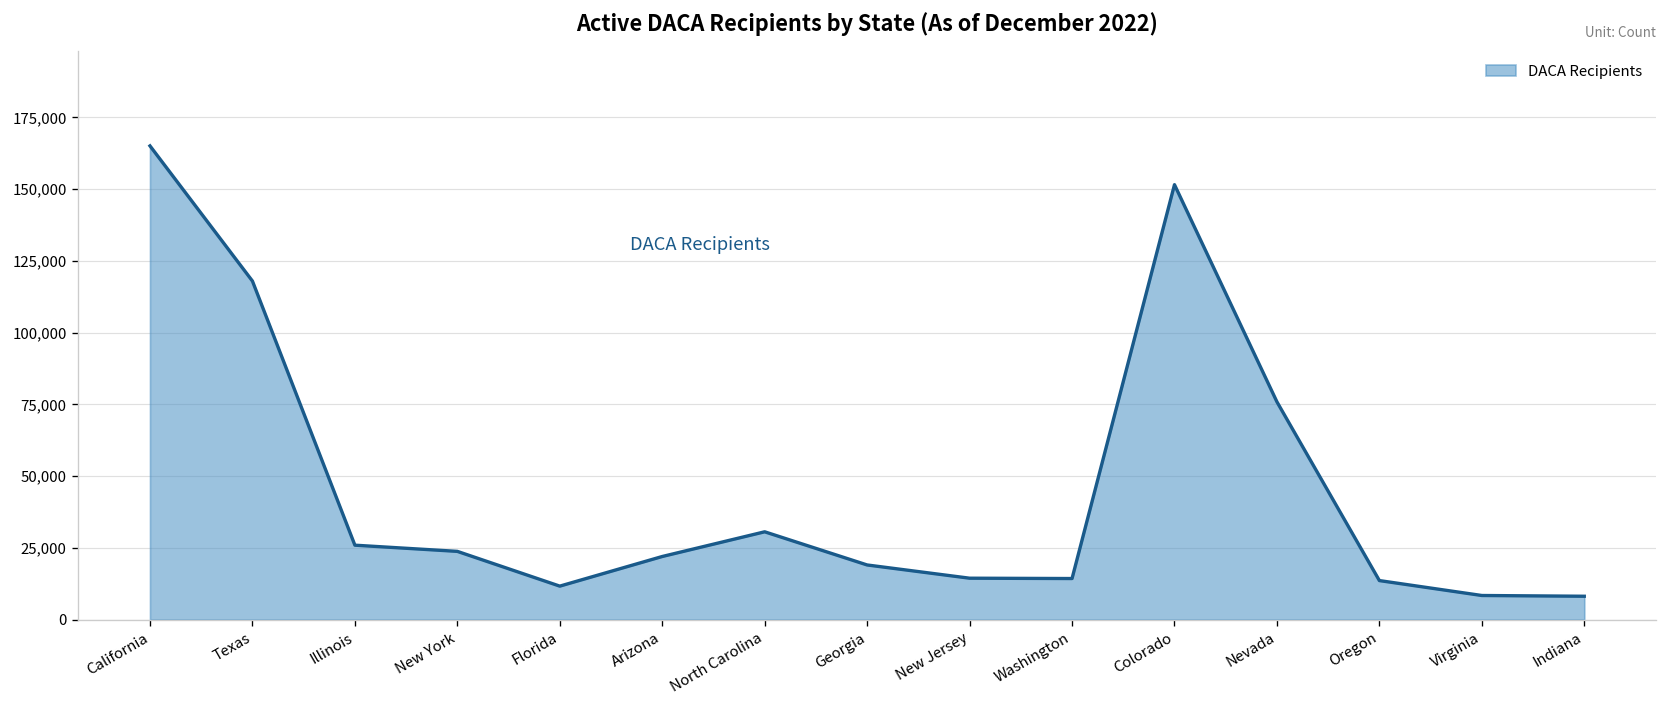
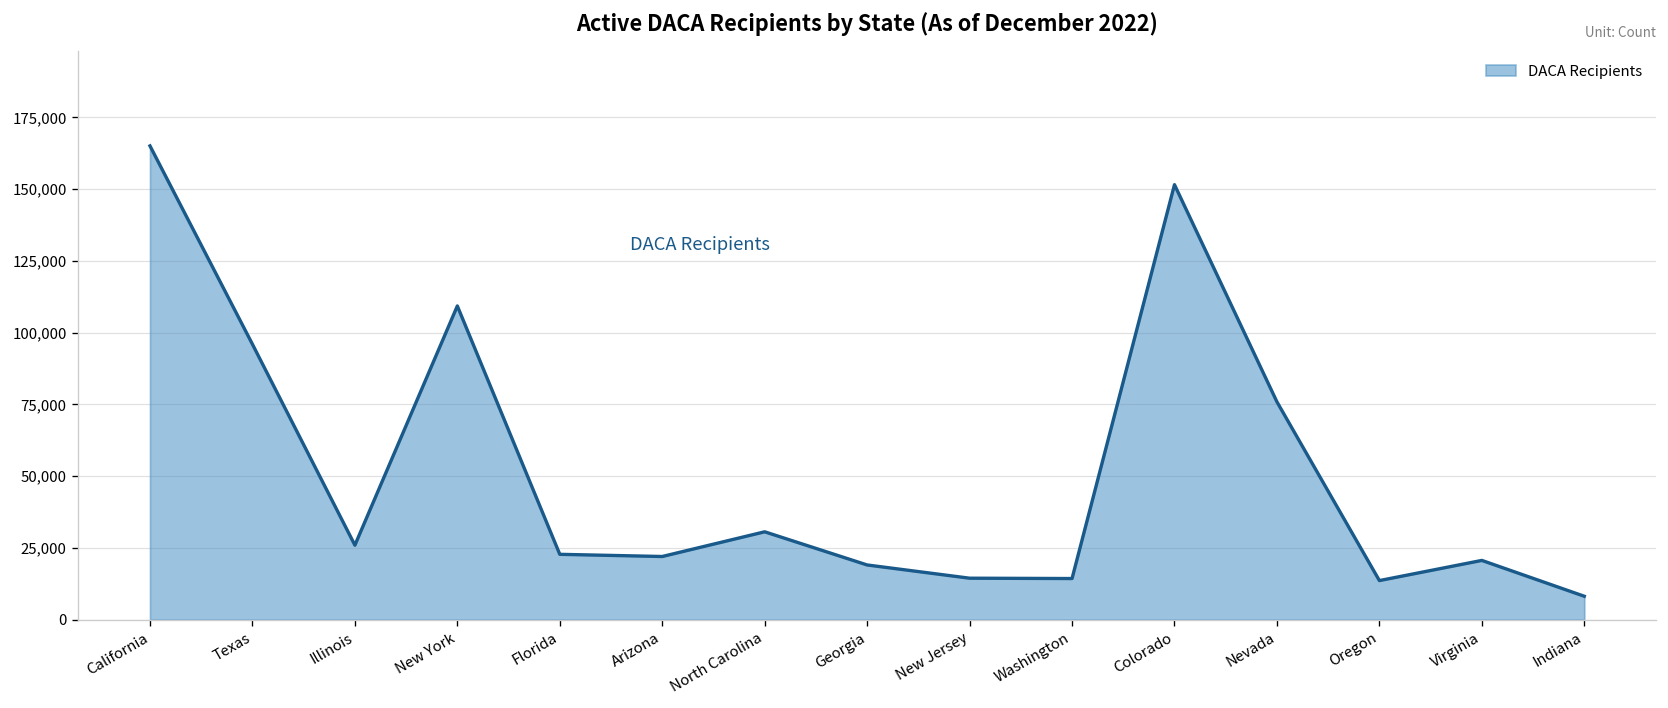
  {
    "California": "165,000",
-   "Texas": "118,000",
+   "Texas": "96,000",
    "Illinois": "26,000",
-   "New York": "24,000",
-   "Florida": "12,000",
+   "New York": "109,000",
+   "Florida": "23,000",
    "Arizona": "22,000",
    "North Carolina": "31,000",
    "Georgia": "19,000",
    "New Jersey": "14,000",
    "Washington": "14,000",
    "Colorado": "152,000",
    "Nevada": "76,000",
    "Oregon": "14,000",
-   "Virginia": "8,000",
+   "Virginia": "21,000",
    "Indiana": "8,000"
  }
